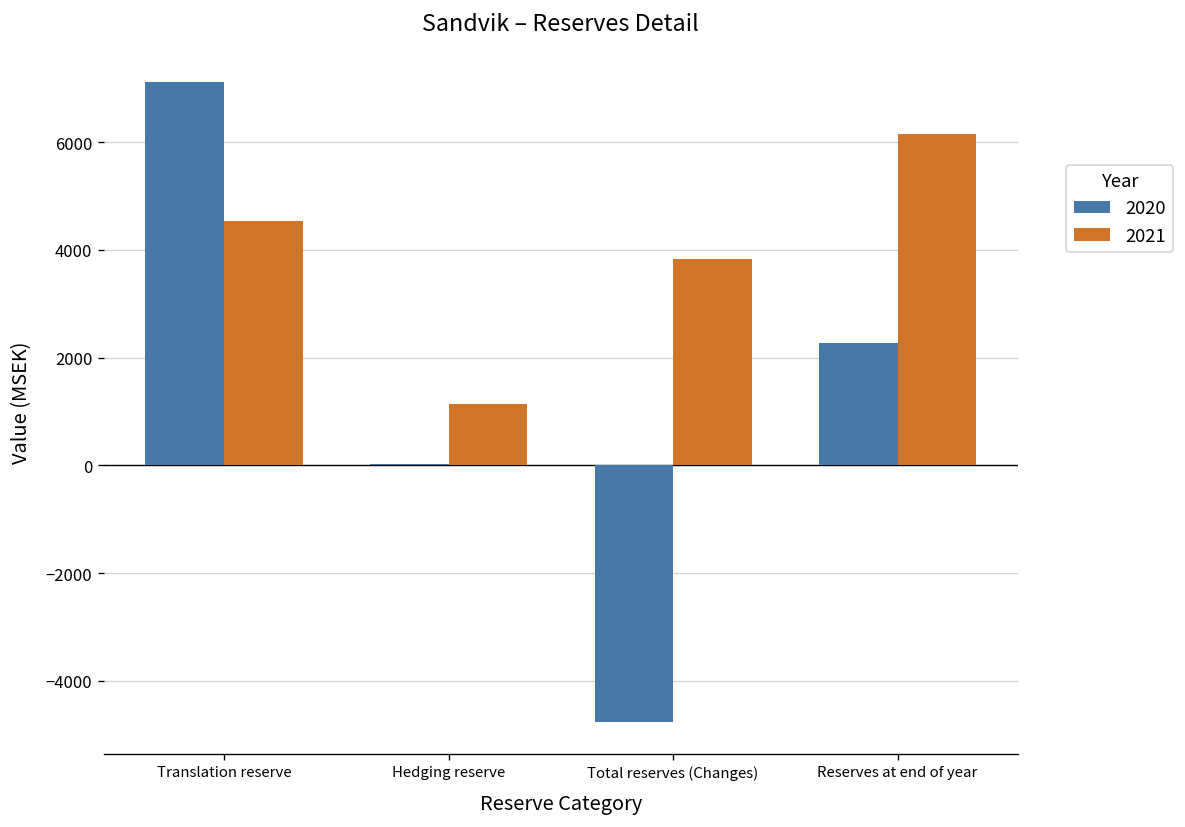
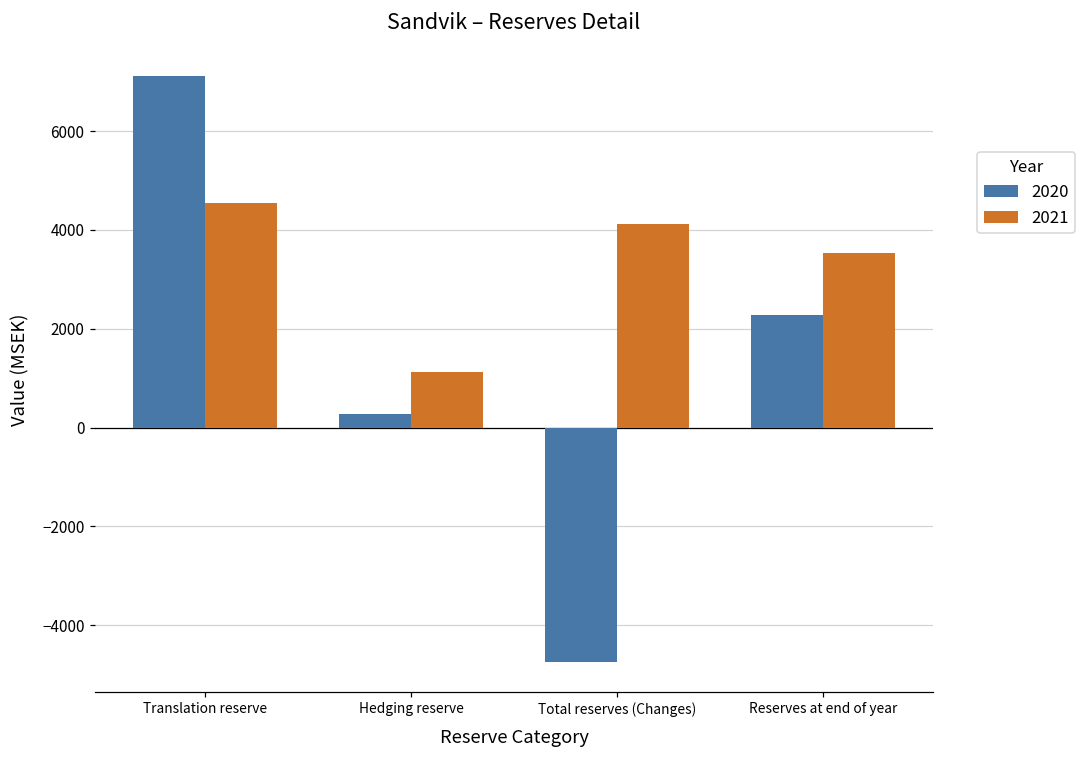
  {
    "2020": {
      "Translation reserve": 7100,
-     "Hedging reserve": 0,
+     "Hedging reserve": 300,
      "Total reserves (Changes)": -4800,
      "Reserves at end of year": 2300
    },
    "2021": {
      "Translation reserve": 4500,
      "Hedging reserve": 1100,
-     "Total reserves (Changes)": 3800,
-     "Reserves at end of year": 6100
+     "Total reserves (Changes)": 4100,
+     "Reserves at end of year": 3500
    }
  }
